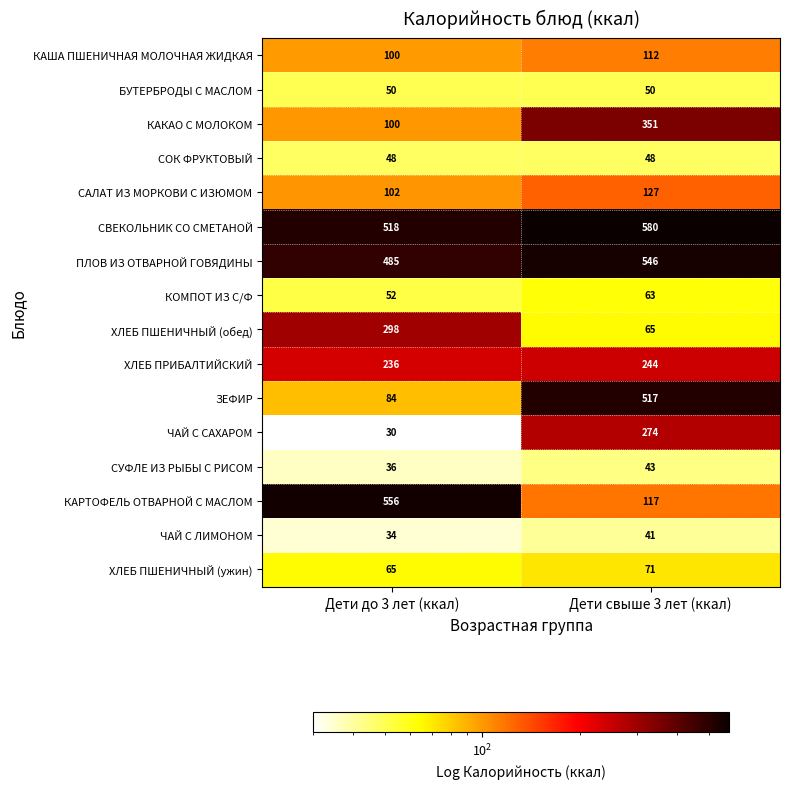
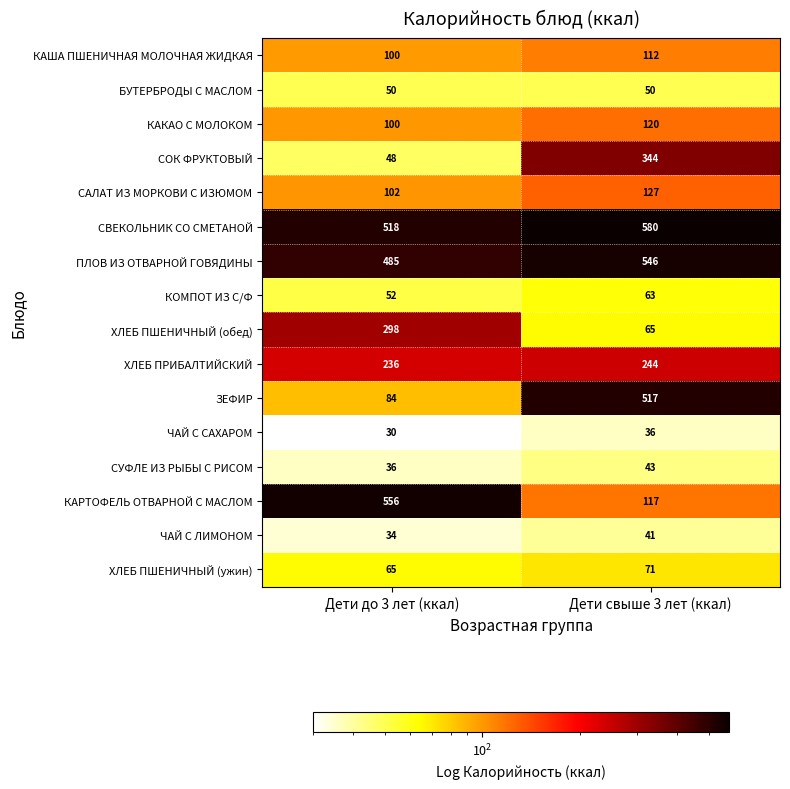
  {
    "КАША ПШЕНИЧНАЯ МОЛОЧНАЯ ЖИДКАЯ": {
      "Дети до 3 лет (ккал)": 100,
      "Дети свыше 3 лет (ккал)": 112
    },
    "БУТЕРБРОДЫ С МАСЛОМ": {
      "Дети до 3 лет (ккал)": 50,
      "Дети свыше 3 лет (ккал)": 50
    },
    "КАКАО С МОЛОКОМ": {
      "Дети до 3 лет (ккал)": 100,
-     "Дети свыше 3 лет (ккал)": 351
+     "Дети свыше 3 лет (ккал)": 120
    },
    "СОК ФРУКТОВЫЙ": {
      "Дети до 3 лет (ккал)": 48,
-     "Дети свыше 3 лет (ккал)": 48
+     "Дети свыше 3 лет (ккал)": 344
    },
    "САЛАТ ИЗ МОРКОВИ С ИЗЮМОМ": {
      "Дети до 3 лет (ккал)": 102,
      "Дети свыше 3 лет (ккал)": 127
    },
    "СВЕКОЛЬНИК СО СМЕТАНОЙ": {
      "Дети до 3 лет (ккал)": 518,
      "Дети свыше 3 лет (ккал)": 580
    },
    "ПЛОВ ИЗ ОТВАРНОЙ ГОВЯДИНЫ": {
      "Дети до 3 лет (ккал)": 485,
      "Дети свыше 3 лет (ккал)": 546
    },
    "КОМПОТ ИЗ С/Ф": {
      "Дети до 3 лет (ккал)": 52,
      "Дети свыше 3 лет (ккал)": 63
    },
    "ХЛЕБ ПШЕНИЧНЫЙ (обед)": {
      "Дети до 3 лет (ккал)": 298,
      "Дети свыше 3 лет (ккал)": 65
    },
    "ХЛЕБ ПРИБАЛТИЙСКИЙ": {
      "Дети до 3 лет (ккал)": 236,
      "Дети свыше 3 лет (ккал)": 244
    },
    "ЗЕФИР": {
      "Дети до 3 лет (ккал)": 84,
      "Дети свыше 3 лет (ккал)": 517
    },
    "ЧАЙ С САХАРОМ": {
      "Дети до 3 лет (ккал)": 30,
-     "Дети свыше 3 лет (ккал)": 274
+     "Дети свыше 3 лет (ккал)": 36
    },
    "СУФЛЕ ИЗ РЫБЫ С РИСОМ": {
      "Дети до 3 лет (ккал)": 36,
      "Дети свыше 3 лет (ккал)": 43
    },
    "КАРТОФЕЛЬ ОТВАРНОЙ С МАСЛОМ": {
      "Дети до 3 лет (ккал)": 556,
      "Дети свыше 3 лет (ккал)": 117
    },
    "ЧАЙ С ЛИМОНОМ": {
      "Дети до 3 лет (ккал)": 34,
      "Дети свыше 3 лет (ккал)": 41
    },
    "ХЛЕБ ПШЕНИЧНЫЙ (ужин)": {
      "Дети до 3 лет (ккал)": 65,
      "Дети свыше 3 лет (ккал)": 71
    }
  }
